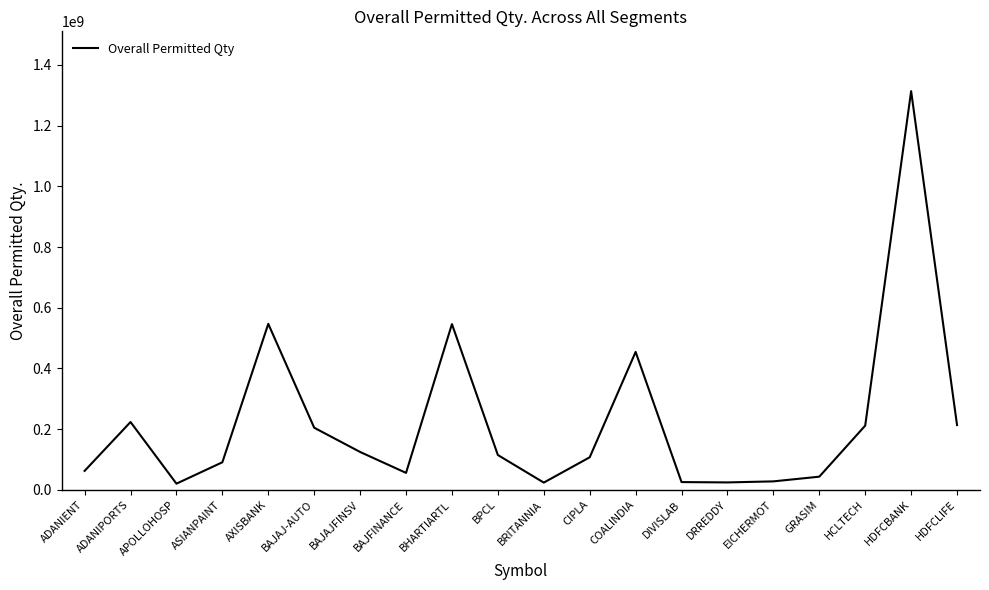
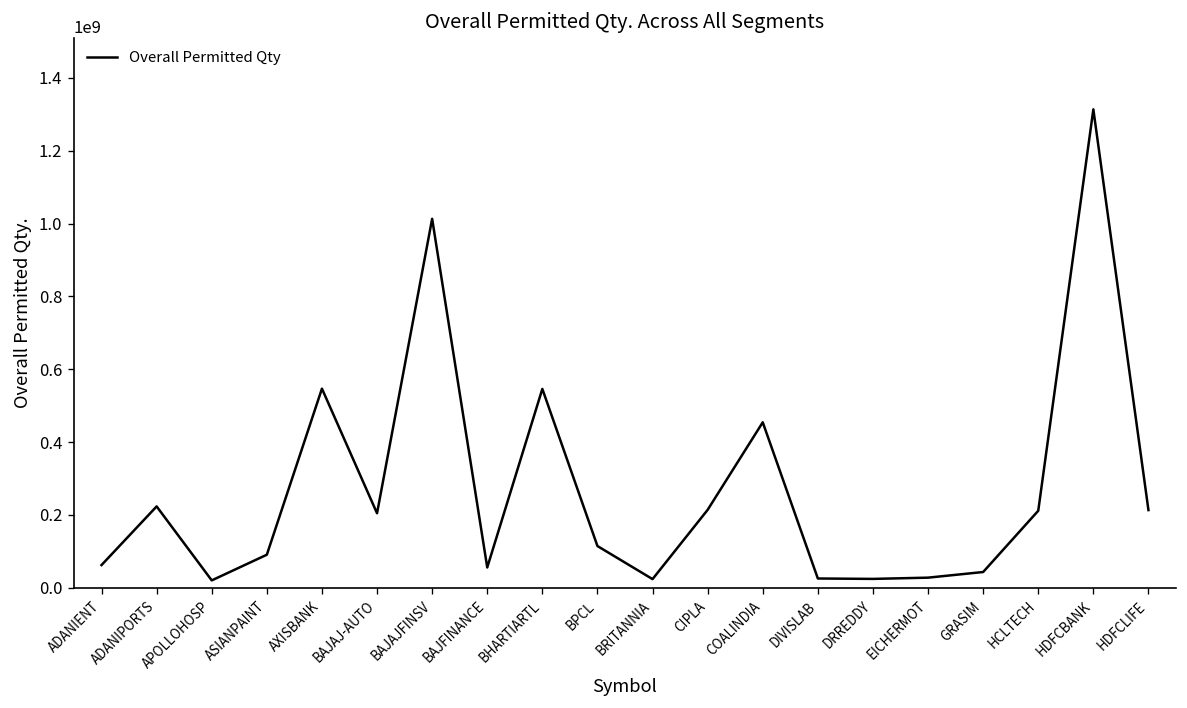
  {
    "ADANIENT": 60000000,
    "ADANIPORTS": 220000000,
    "APOLLOHOSP": 20000000,
    "ASIANPAINT": 90000000,
    "AXISBANK": 550000000,
    "BAJAJ-AUTO": 200000000,
-   "BAJAJFINSV": 120000000,
+   "BAJAJFINSV": 1010000000,
    "BAJFINANCE": 60000000,
    "BHARTIARTL": 550000000,
    "BPCL": 110000000,
    "BRITANNIA": 20000000,
-   "CIPLA": 110000000,
+   "CIPLA": 210000000,
    "COALINDIA": 450000000,
    "DIVISLAB": 30000000,
    "DRREDDY": 20000000,
    "EICHERMOT": 30000000,
    "GRASIM": 40000000,
    "HCLTECH": 210000000,
    "HDFCBANK": 1310000000,
    "HDFCLIFE": 210000000
  }
